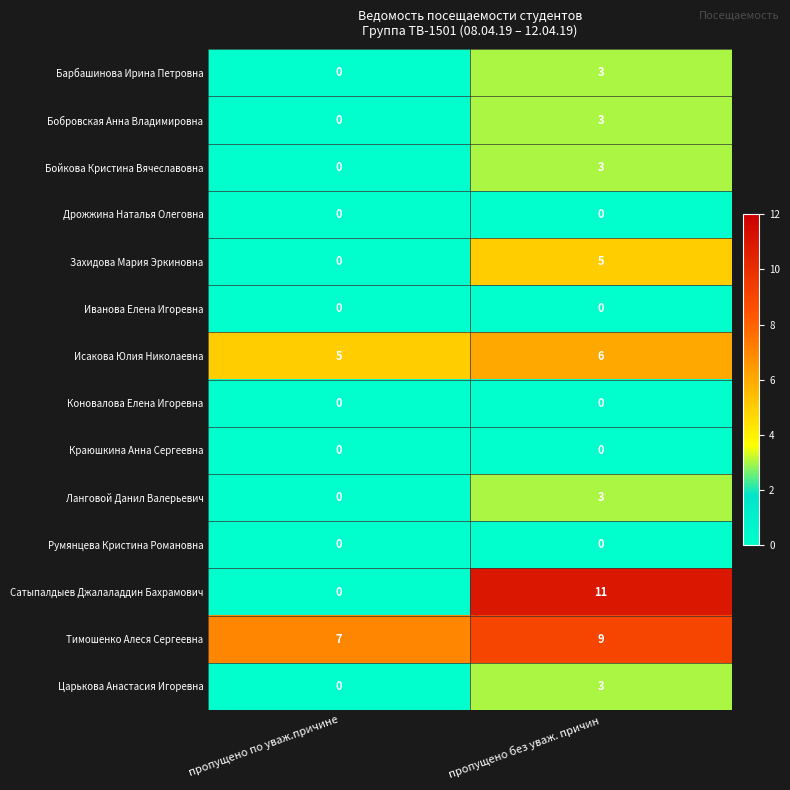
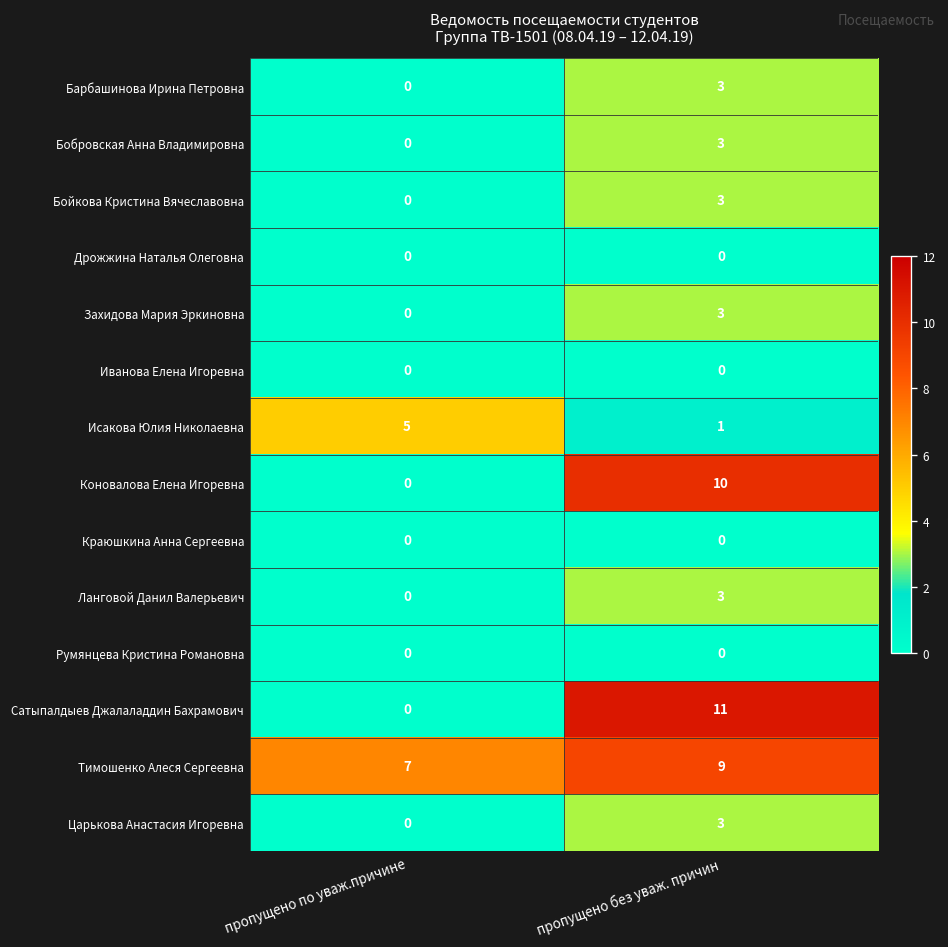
  {
    "Барбашинова Ирина Петровна": {
      "пропущено по уваж.причине": 0,
      "пропущено без уваж. причин": 3
    },
    "Бобровская Анна Владимировна": {
      "пропущено по уваж.причине": 0,
      "пропущено без уваж. причин": 3
    },
    "Бойкова Кристина Вячеславовна": {
      "пропущено по уваж.причине": 0,
      "пропущено без уваж. причин": 3
    },
    "Дрожжина Наталья Олеговна": {
      "пропущено по уваж.причине": 0,
      "пропущено без уваж. причин": 0
    },
    "Захидова Мария Эркиновна": {
      "пропущено по уваж.причине": 0,
-     "пропущено без уваж. причин": 5
+     "пропущено без уваж. причин": 3
    },
    "Иванова Елена Игоревна": {
      "пропущено по уваж.причине": 0,
      "пропущено без уваж. причин": 0
    },
    "Исакова Юлия Николаевна": {
      "пропущено по уваж.причине": 5,
-     "пропущено без уваж. причин": 6
+     "пропущено без уваж. причин": 1
    },
    "Коновалова Елена Игоревна": {
      "пропущено по уваж.причине": 0,
-     "пропущено без уваж. причин": 0
+     "пропущено без уваж. причин": 10
    },
    "Краюшкина Анна Сергеевна": {
      "пропущено по уваж.причине": 0,
      "пропущено без уваж. причин": 0
    },
    "Ланговой Данил Валерьевич": {
      "пропущено по уваж.причине": 0,
      "пропущено без уваж. причин": 3
    },
    "Румянцева Кристина Романовна": {
      "пропущено по уваж.причине": 0,
      "пропущено без уваж. причин": 0
    },
    "Сатыпалдыев Джалаладдин Бахрамович": {
      "пропущено по уваж.причине": 0,
      "пропущено без уваж. причин": 11
    },
    "Тимошенко Алеся Сергеевна": {
      "пропущено по уваж.причине": 7,
      "пропущено без уваж. причин": 9
    },
    "Царькова Анастасия Игоревна": {
      "пропущено по уваж.причине": 0,
      "пропущено без уваж. причин": 3
    }
  }
